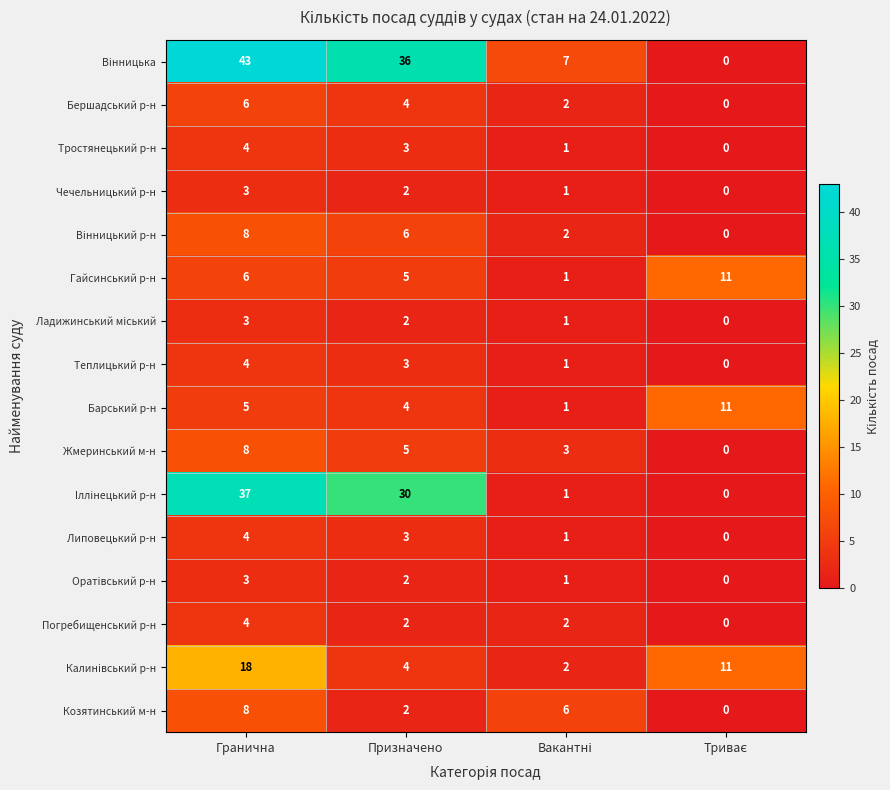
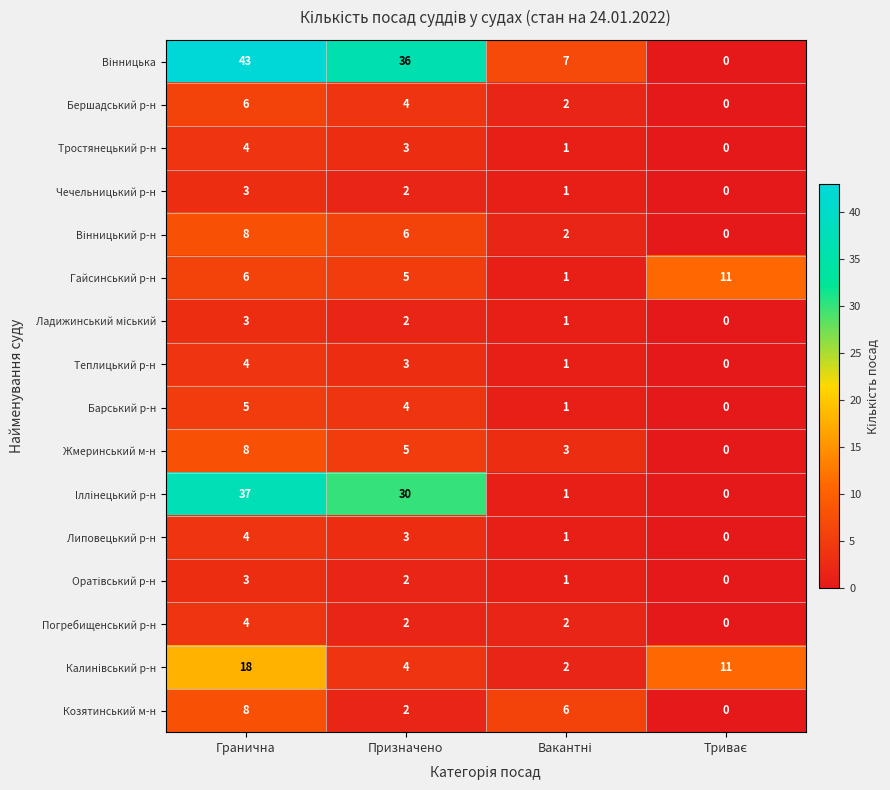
  {
    "Вінницька": {
      "Гранична": 43,
      "Призначено": 36,
      "Вакантні": 7,
      "Триває": 0
    },
    "Бершадський р-н": {
      "Гранична": 6,
      "Призначено": 4,
      "Вакантні": 2,
      "Триває": 0
    },
    "Тростянецький р-н": {
      "Гранична": 4,
      "Призначено": 3,
      "Вакантні": 1,
      "Триває": 0
    },
    "Чечельницький р-н": {
      "Гранична": 3,
      "Призначено": 2,
      "Вакантні": 1,
      "Триває": 0
    },
    "Вінницький р-н": {
      "Гранична": 8,
      "Призначено": 6,
      "Вакантні": 2,
      "Триває": 0
    },
    "Гайсинський р-н": {
      "Гранична": 6,
      "Призначено": 5,
      "Вакантні": 1,
      "Триває": 11
    },
    "Ладижинський міський": {
      "Гранична": 3,
      "Призначено": 2,
      "Вакантні": 1,
      "Триває": 0
    },
    "Теплицький р-н": {
      "Гранична": 4,
      "Призначено": 3,
      "Вакантні": 1,
      "Триває": 0
    },
    "Барський р-н": {
      "Гранична": 5,
      "Призначено": 4,
      "Вакантні": 1,
-     "Триває": 11
+     "Триває": 0
    },
    "Жмеринський м-н": {
      "Гранична": 8,
      "Призначено": 5,
      "Вакантні": 3,
      "Триває": 0
    },
    "Іллінецький р-н": {
      "Гранична": 37,
      "Призначено": 30,
      "Вакантні": 1,
      "Триває": 0
    },
    "Липовецький р-н": {
      "Гранична": 4,
      "Призначено": 3,
      "Вакантні": 1,
      "Триває": 0
    },
    "Оратівський р-н": {
      "Гранична": 3,
      "Призначено": 2,
      "Вакантні": 1,
      "Триває": 0
    },
    "Погребищенський р-н": {
      "Гранична": 4,
      "Призначено": 2,
      "Вакантні": 2,
      "Триває": 0
    },
    "Калинівський р-н": {
      "Гранична": 18,
      "Призначено": 4,
      "Вакантні": 2,
      "Триває": 11
    },
    "Козятинський м-н": {
      "Гранична": 8,
      "Призначено": 2,
      "Вакантні": 6,
      "Триває": 0
    }
  }
